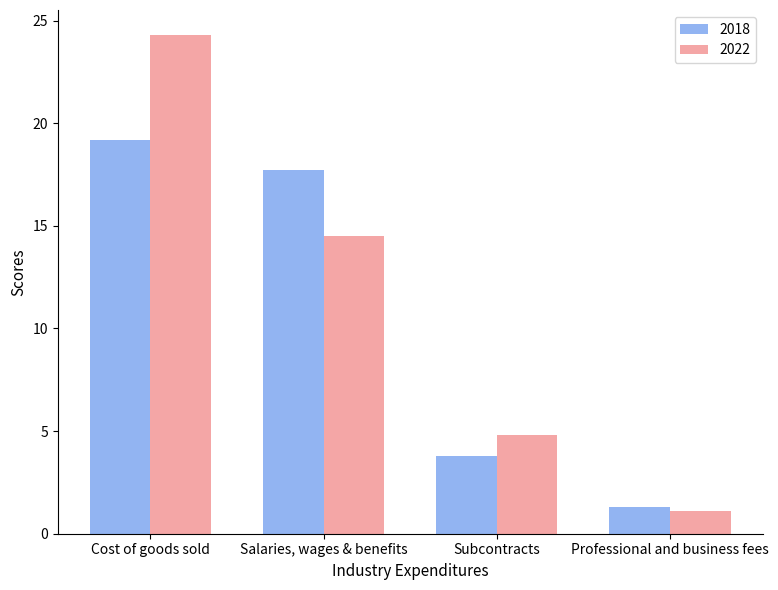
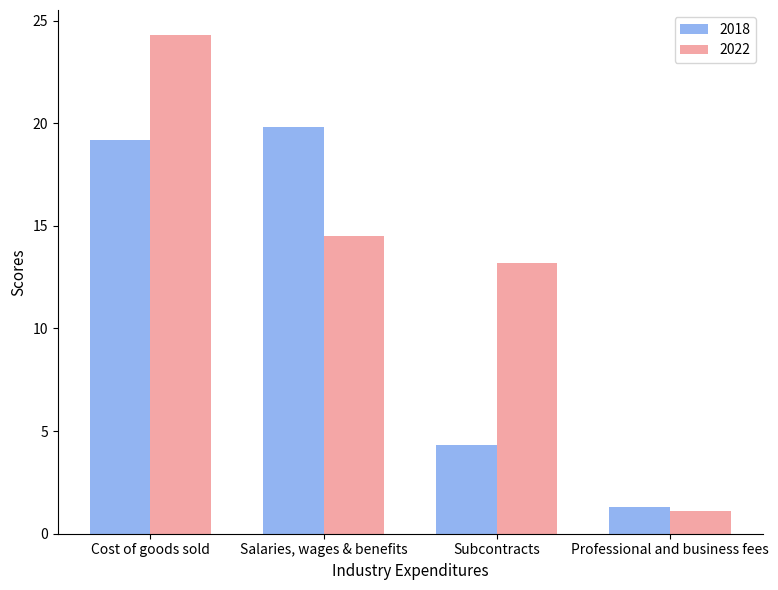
  {
    "2018": {
      "Cost of goods sold": 19.2,
-     "Salaries, wages & benefits": 17.7,
-     "Subcontracts": 3.8,
+     "Salaries, wages & benefits": 19.8,
+     "Subcontracts": 4.3,
      "Professional and business fees": 1.3
    },
    "2022": {
      "Cost of goods sold": 24.3,
      "Salaries, wages & benefits": 14.5,
-     "Subcontracts": 4.8,
+     "Subcontracts": 13.2,
      "Professional and business fees": 1.1
    }
  }
